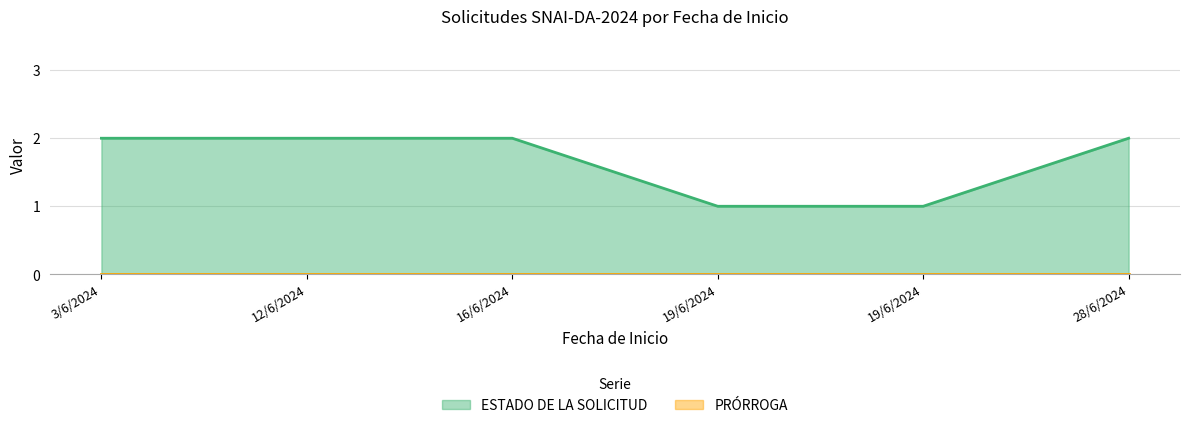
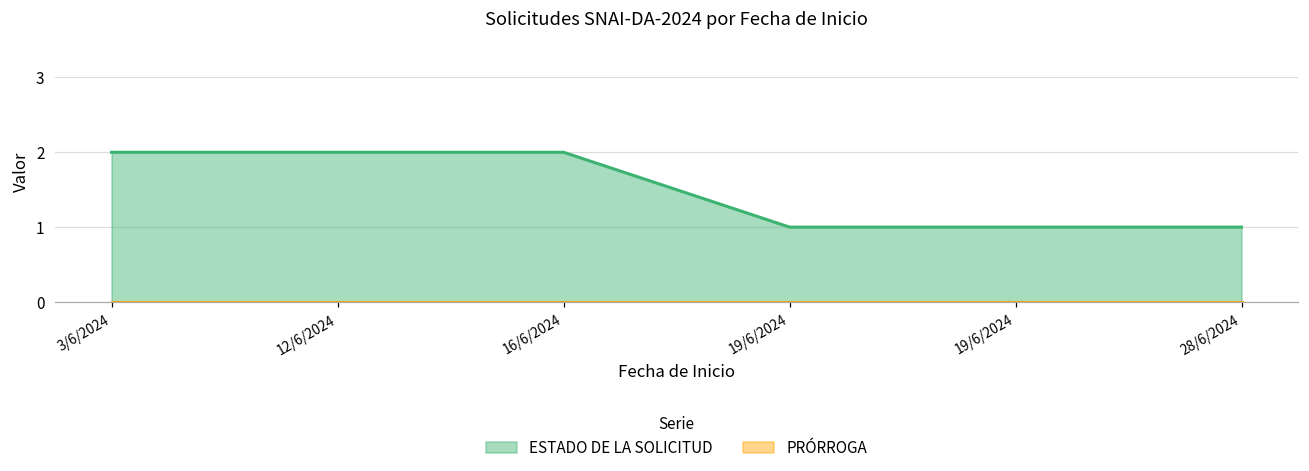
  {
    "ESTADO DE LA SOLICITUD": {
      "3/6/2024": 2,
      "12/6/2024": 2,
      "16/6/2024": 2,
-     "28/6/2024": 2
+     "28/6/2024": 1
    },
    "PRÓRROGA": {
      "3/6/2024": 0,
      "12/6/2024": 0,
      "16/6/2024": 0,
      "28/6/2024": 0
    }
  }
